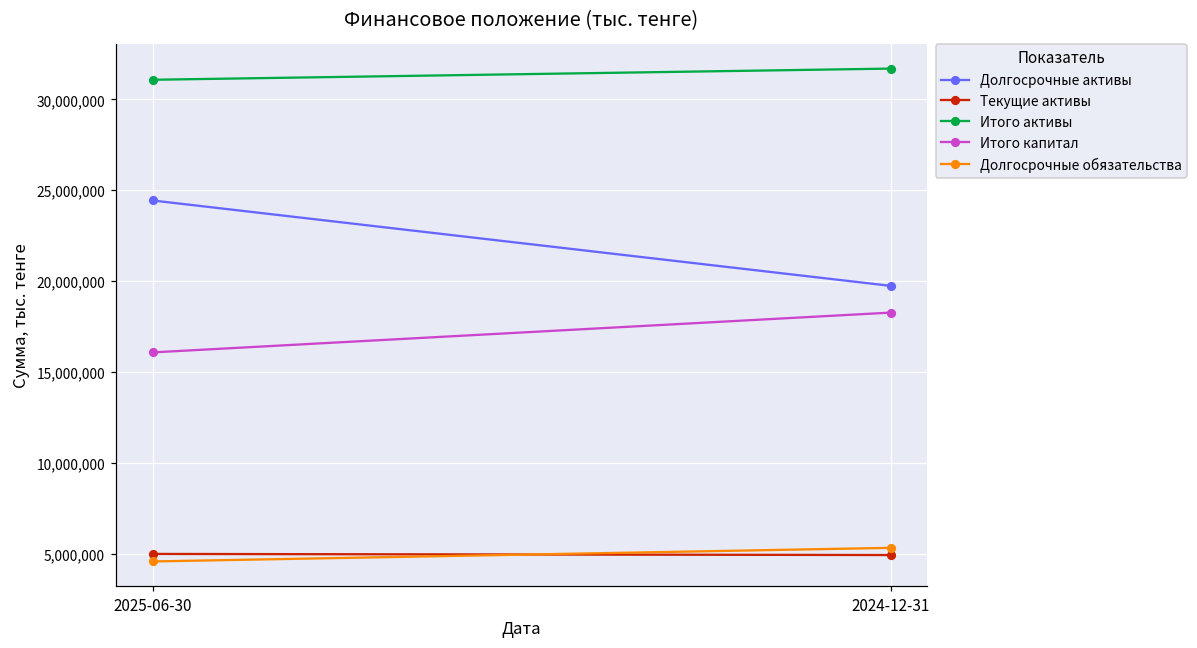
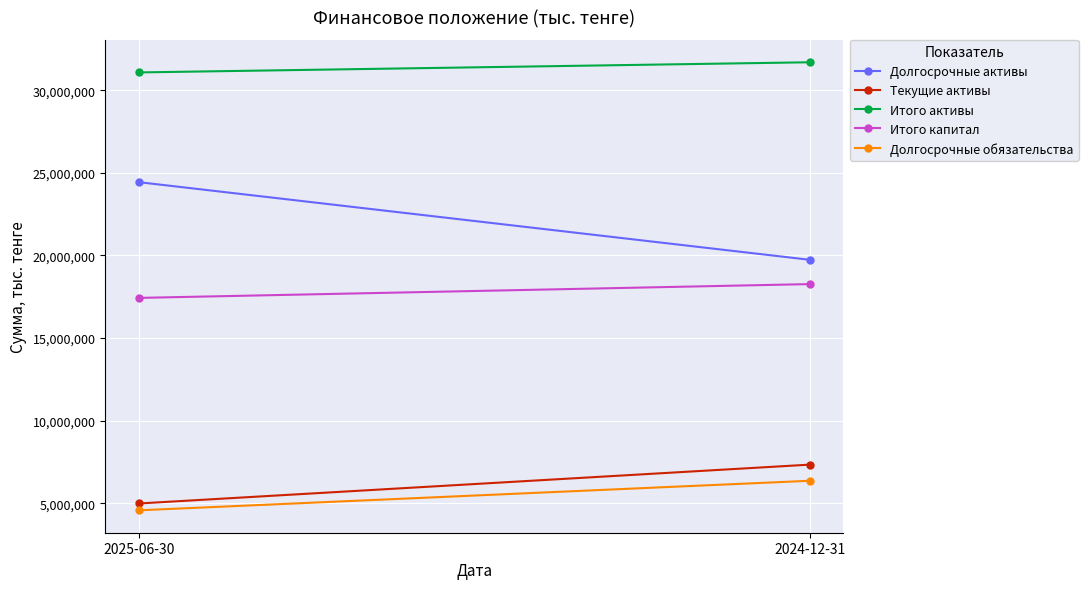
  {
    "Долгосрочные активы": {
      "2025-06-30": "24,400,000",
      "2024-12-31": "19,700,000"
    },
    "Текущие активы": {
      "2025-06-30": "5,000,000",
-     "2024-12-31": "4,900,000"
+     "2024-12-31": "7,300,000"
    },
    "Итого активы": {
      "2025-06-30": "31,100,000",
      "2024-12-31": "31,700,000"
    },
    "Итого капитал": {
-     "2025-06-30": "16,100,000",
+     "2025-06-30": "17,400,000",
      "2024-12-31": "18,300,000"
    },
    "Долгосрочные обязательства": {
      "2025-06-30": "4,600,000",
-     "2024-12-31": "5,300,000"
+     "2024-12-31": "6,400,000"
    }
  }
